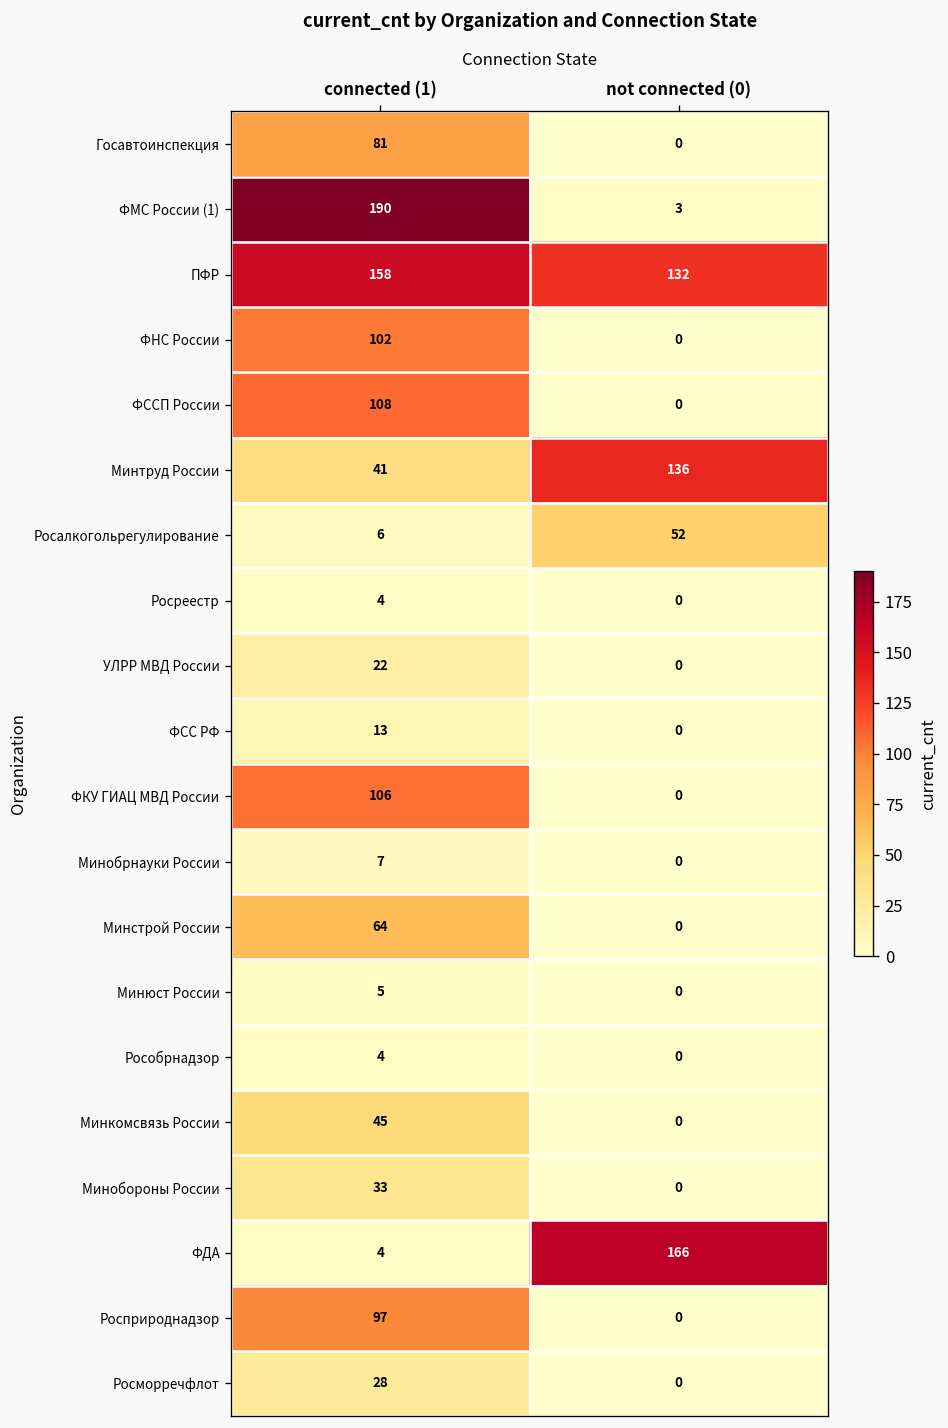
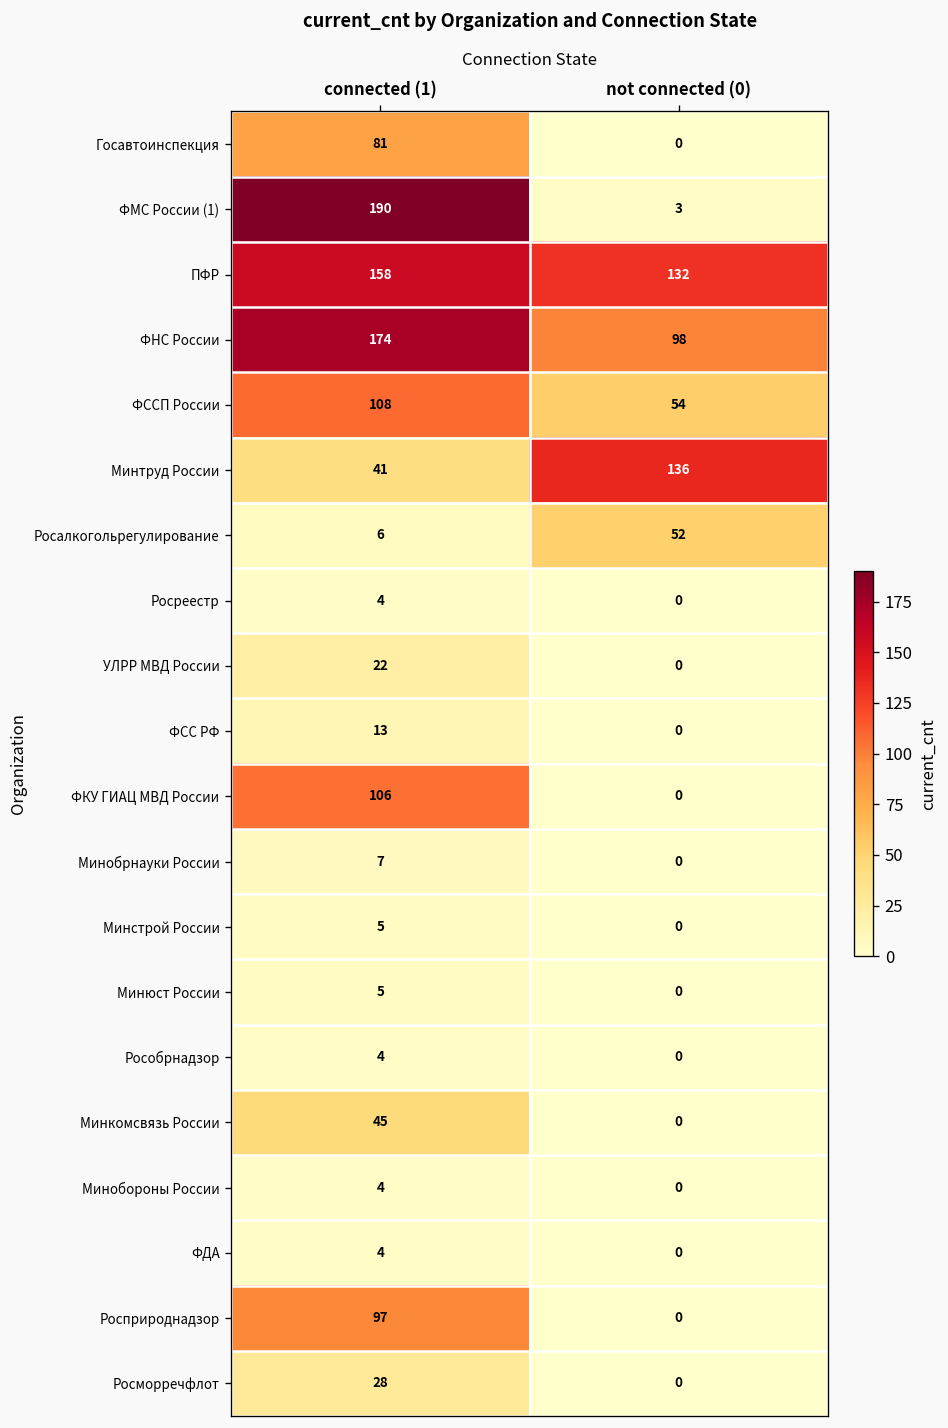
  {
    "Госавтоинспекция": {
      "connected (1)": 81,
      "not connected (0)": 0
    },
    "ФМС России (1)": {
      "connected (1)": 190,
      "not connected (0)": 3
    },
    "ПФР": {
      "connected (1)": 158,
      "not connected (0)": 132
    },
    "ФНС России": {
-     "connected (1)": 102,
-     "not connected (0)": 0
+     "connected (1)": 174,
+     "not connected (0)": 98
    },
    "ФССП России": {
      "connected (1)": 108,
-     "not connected (0)": 0
+     "not connected (0)": 54
    },
    "Минтруд России": {
      "connected (1)": 41,
      "not connected (0)": 136
    },
    "Росалкогольрегулирование": {
      "connected (1)": 6,
      "not connected (0)": 52
    },
    "Росреестр": {
      "connected (1)": 4,
      "not connected (0)": 0
    },
    "УЛРР МВД России": {
      "connected (1)": 22,
      "not connected (0)": 0
    },
    "ФСС РФ": {
      "connected (1)": 13,
      "not connected (0)": 0
    },
    "ФКУ ГИАЦ МВД России": {
      "connected (1)": 106,
      "not connected (0)": 0
    },
    "Минобрнауки России": {
      "connected (1)": 7,
      "not connected (0)": 0
    },
    "Минстрой России": {
-     "connected (1)": 64,
+     "connected (1)": 5,
      "not connected (0)": 0
    },
    "Минюст России": {
      "connected (1)": 5,
      "not connected (0)": 0
    },
    "Рособрнадзор": {
      "connected (1)": 4,
      "not connected (0)": 0
    },
    "Минкомсвязь России": {
      "connected (1)": 45,
      "not connected (0)": 0
    },
    "Минобороны России": {
-     "connected (1)": 33,
+     "connected (1)": 4,
      "not connected (0)": 0
    },
    "ФДА": {
      "connected (1)": 4,
-     "not connected (0)": 166
+     "not connected (0)": 0
    },
    "Росприроднадзор": {
      "connected (1)": 97,
      "not connected (0)": 0
    },
    "Росморречфлот": {
      "connected (1)": 28,
      "not connected (0)": 0
    }
  }
